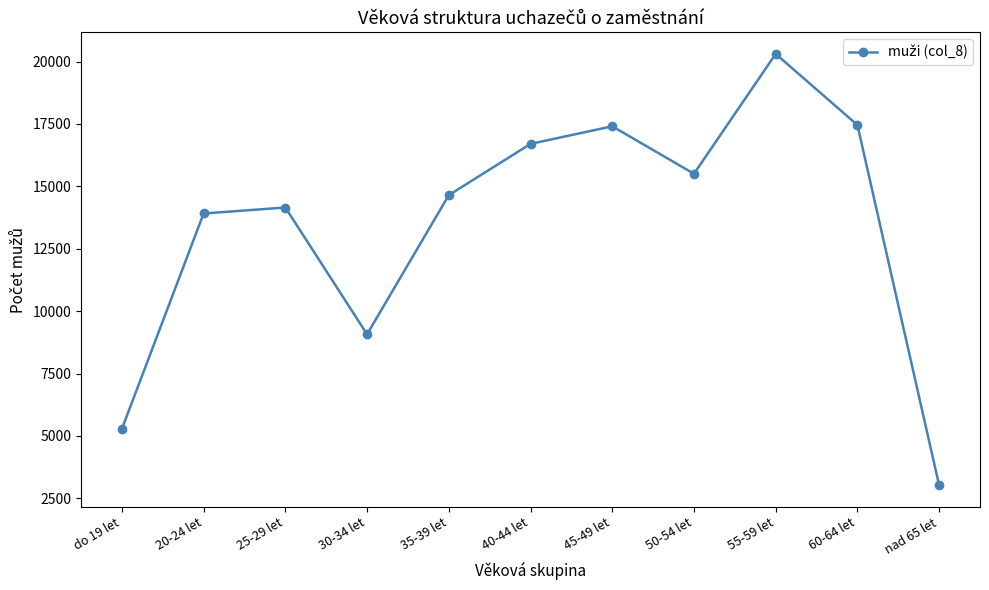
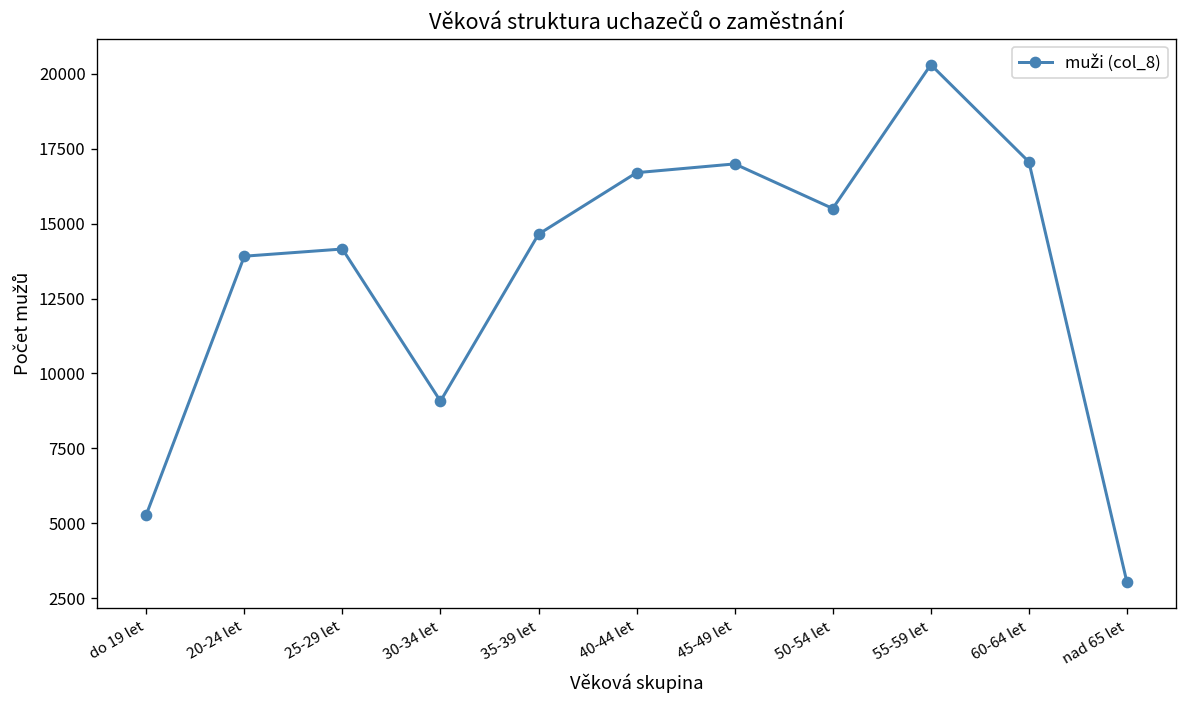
  {
    "do 19 let": 5300,
    "20-24 let": 13900,
    "25-29 let": 14200,
    "30-34 let": 9100,
    "35-39 let": 14600,
    "40-44 let": 16700,
-   "45-49 let": 17400,
+   "45-49 let": 17000,
    "50-54 let": 15500,
    "55-59 let": 20300,
-   "60-64 let": 17500,
+   "60-64 let": 17100,
    "nad 65 let": 3000
  }
